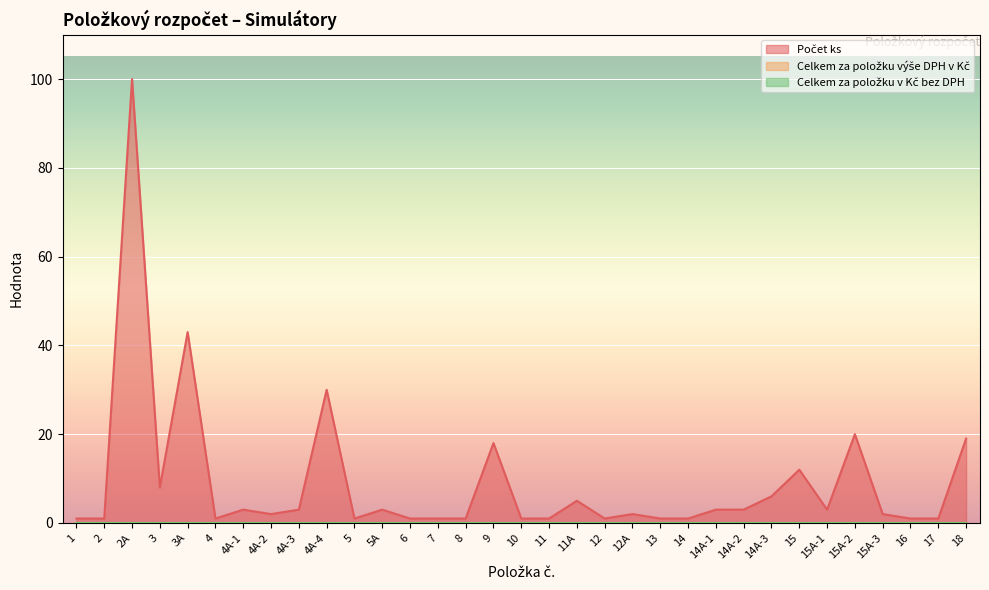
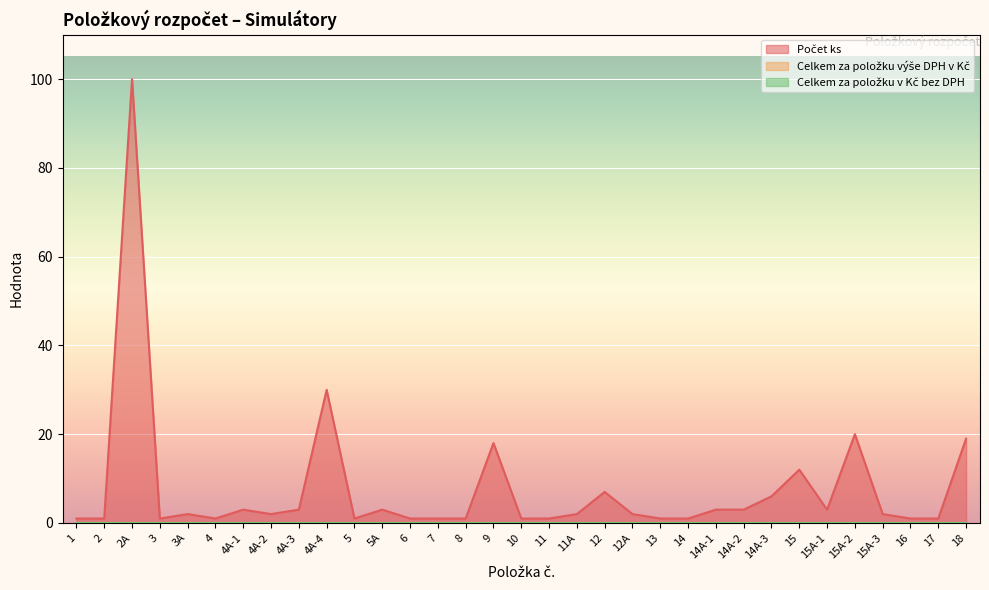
  {
    "Počet ks": {
      "1": 1,
      "2": 1,
      "2A": 100,
-     "3": 8,
-     "3A": 43,
+     "3": 1,
+     "3A": 2,
      "4": 1,
      "4A-1": 3,
      "4A-2": 2,
      "4A-3": 3,
      "4A-4": 30,
      "5": 1,
      "5A": 3,
      "6": 1,
      "7": 1,
      "8": 1,
      "9": 18,
      "10": 1,
      "11": 1,
-     "11A": 5,
-     "12": 1,
+     "11A": 2,
+     "12": 7,
      "12A": 2,
      "13": 1,
      "14": 1,
      "14A-1": 3,
      "14A-2": 3,
      "14A-3": 6,
      "15": 12,
      "15A-1": 3,
      "15A-2": 20,
      "15A-3": 2,
      "16": 1,
      "17": 1,
      "18": 19
    },
    "Celkem za položku v Kč bez DPH": {
      "1": 0,
      "2": 0,
      "2A": 0,
      "3": 0,
      "3A": 0,
      "4": 0,
      "4A-1": 0,
      "4A-2": 0,
      "4A-3": 0,
      "4A-4": 0,
      "5": 0,
      "5A": 0,
      "6": 0,
      "7": 0,
      "8": 0,
      "9": 0,
      "10": 0,
      "11": 0,
      "11A": 0,
      "12": 0,
      "12A": 0,
      "13": 0,
      "14": 0,
      "14A-1": 0,
      "14A-2": 0,
      "14A-3": 0,
      "15": 0,
      "15A-1": 0,
      "15A-2": 0,
      "15A-3": 0,
      "16": 0,
      "17": 0,
      "18": 0
    }
  }
